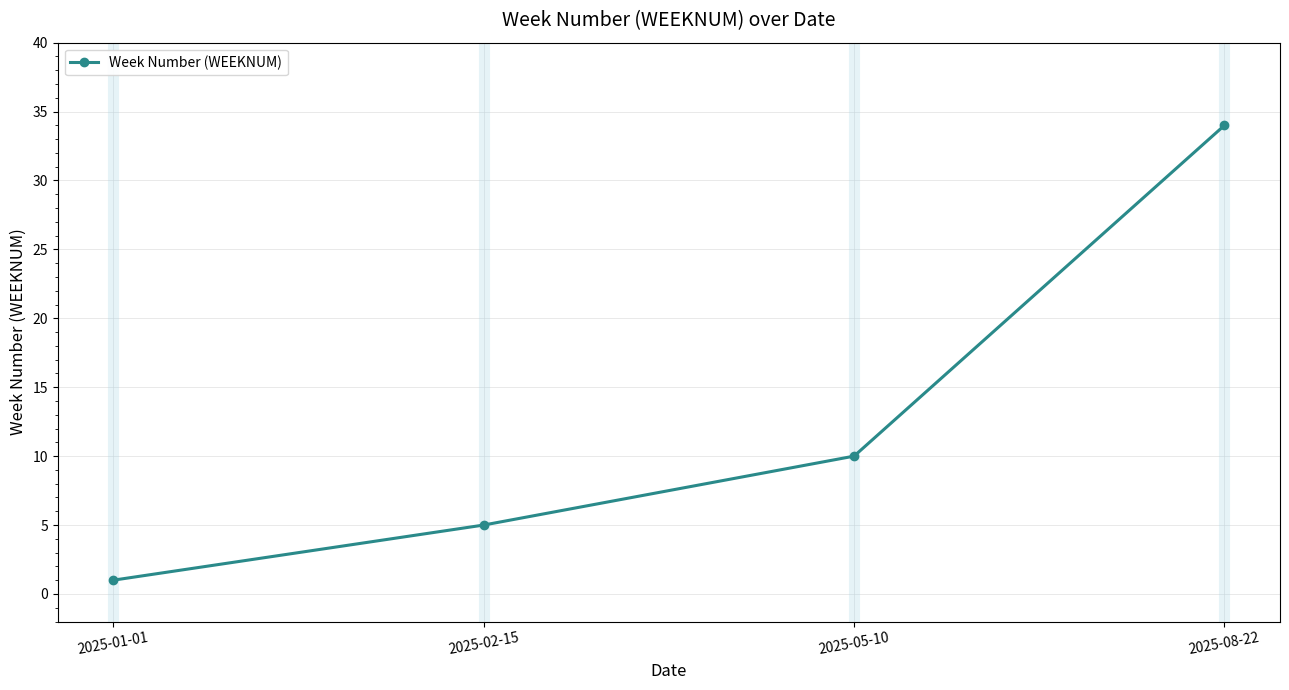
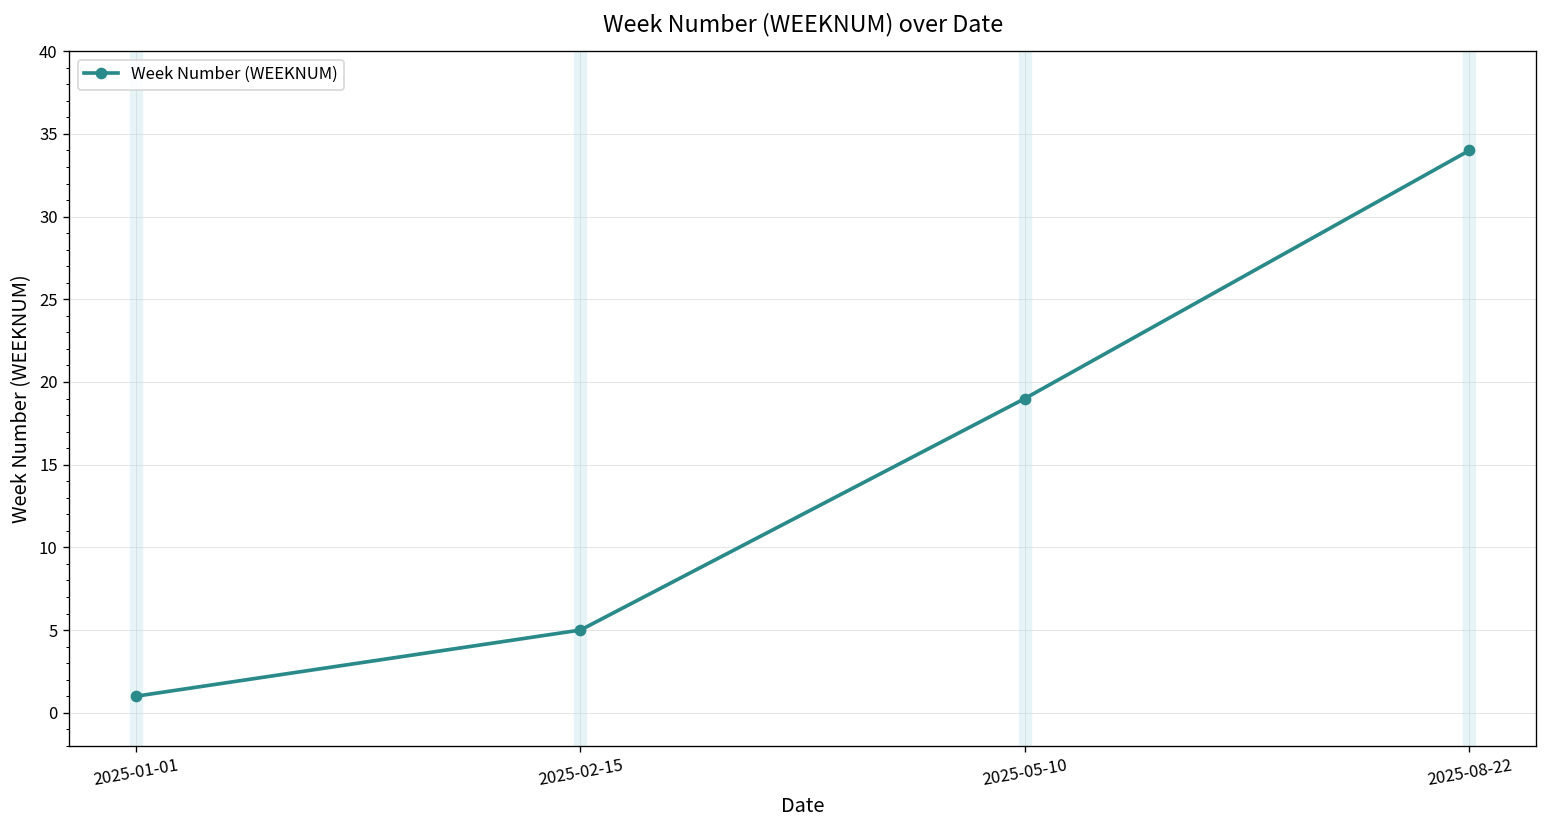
  {
    "2025-01-01": 1,
    "2025-02-15": 5,
-   "2025-05-10": 10,
+   "2025-05-10": 19,
    "2025-08-22": 34
  }
